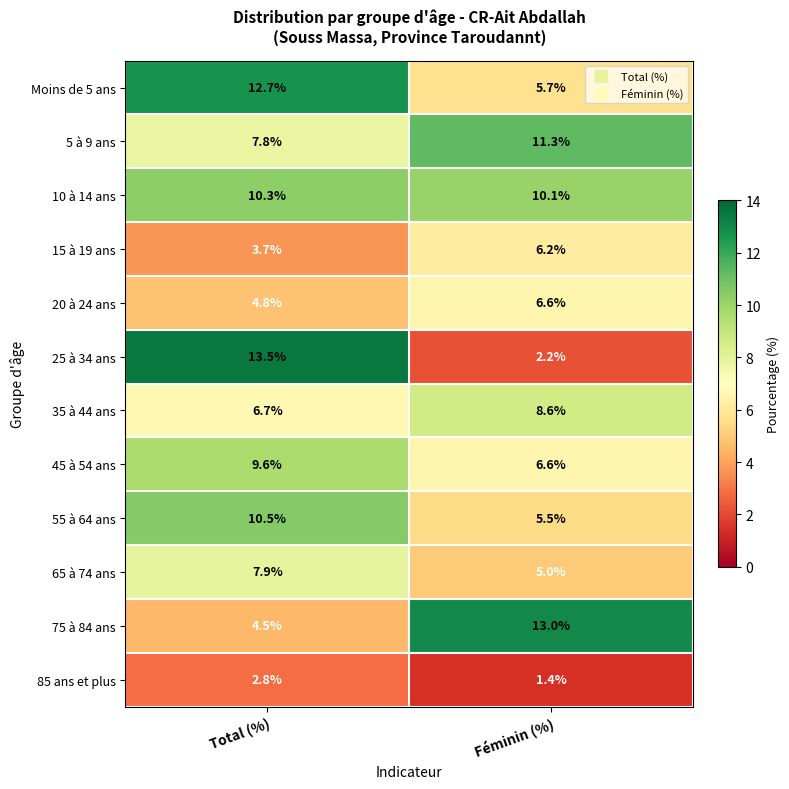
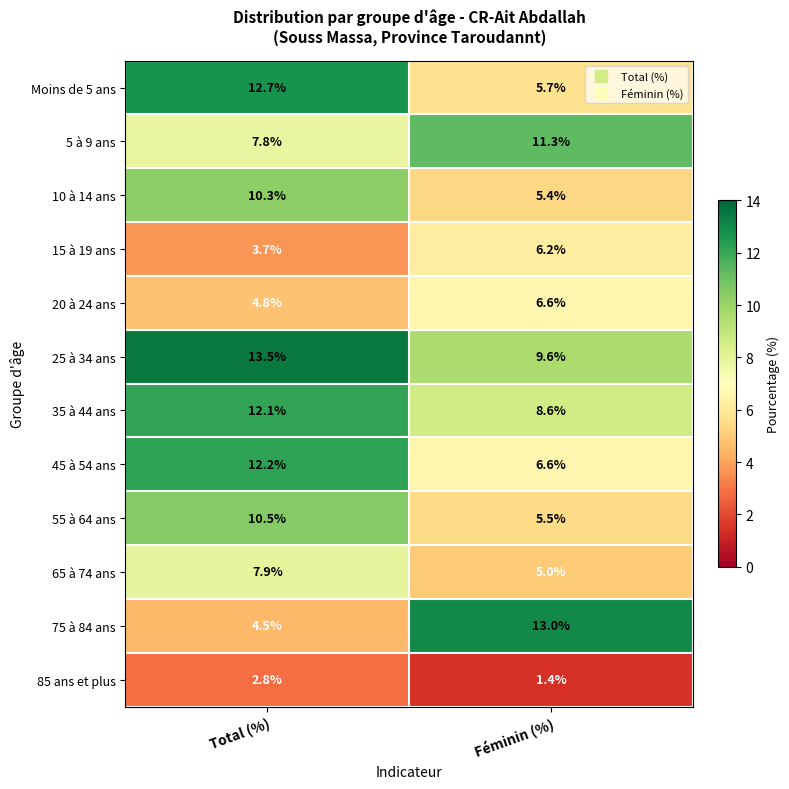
  {
    "Moins de 5 ans": {
      "Total (%)": "12.7%",
      "Féminin (%)": "5.7%"
    },
    "5 à 9 ans": {
      "Total (%)": "7.8%",
      "Féminin (%)": "11.3%"
    },
    "10 à 14 ans": {
      "Total (%)": "10.3%",
-     "Féminin (%)": "10.1%"
+     "Féminin (%)": "5.4%"
    },
    "15 à 19 ans": {
      "Total (%)": "3.7%",
      "Féminin (%)": "6.2%"
    },
    "20 à 24 ans": {
      "Total (%)": "4.8%",
      "Féminin (%)": "6.6%"
    },
    "25 à 34 ans": {
      "Total (%)": "13.5%",
-     "Féminin (%)": "2.2%"
+     "Féminin (%)": "9.6%"
    },
    "35 à 44 ans": {
-     "Total (%)": "6.7%",
+     "Total (%)": "12.1%",
      "Féminin (%)": "8.6%"
    },
    "45 à 54 ans": {
-     "Total (%)": "9.6%",
+     "Total (%)": "12.2%",
      "Féminin (%)": "6.6%"
    },
    "55 à 64 ans": {
      "Total (%)": "10.5%",
      "Féminin (%)": "5.5%"
    },
    "65 à 74 ans": {
      "Total (%)": "7.9%",
      "Féminin (%)": "5.0%"
    },
    "75 à 84 ans": {
      "Total (%)": "4.5%",
      "Féminin (%)": "13.0%"
    },
    "85 ans et plus": {
      "Total (%)": "2.8%",
      "Féminin (%)": "1.4%"
    }
  }
